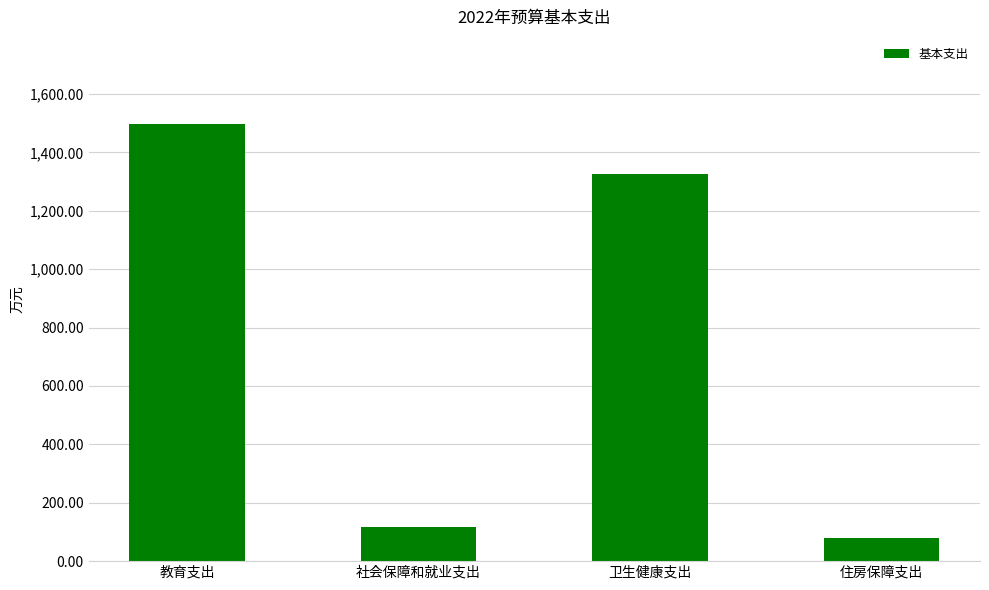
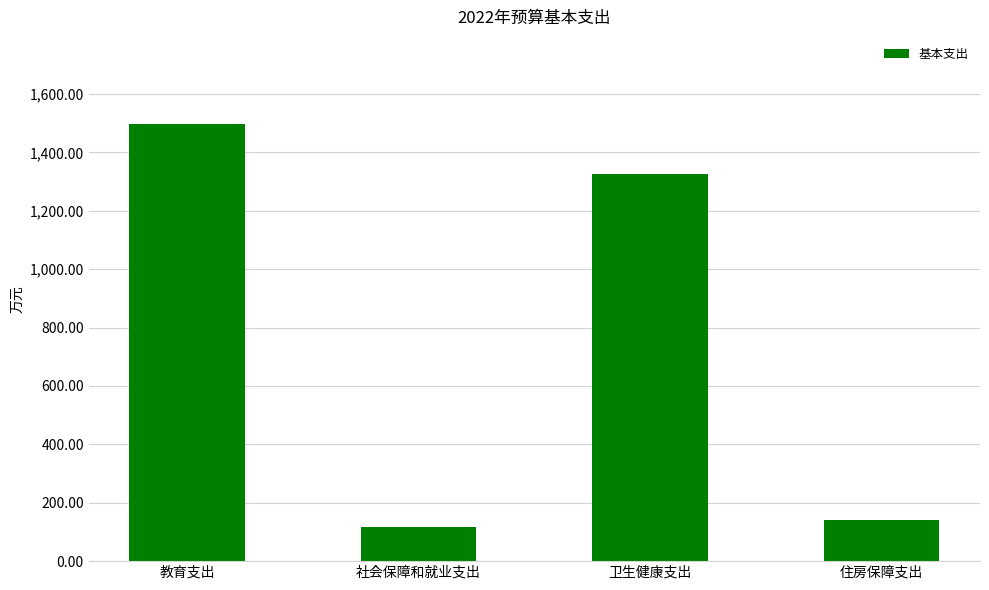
  {
    "教育支出": "1,500",
    "社会保障和就业支出": "120",
    "卫生健康支出": "1,330",
-   "住房保障支出": "80"
+   "住房保障支出": "140"
  }
